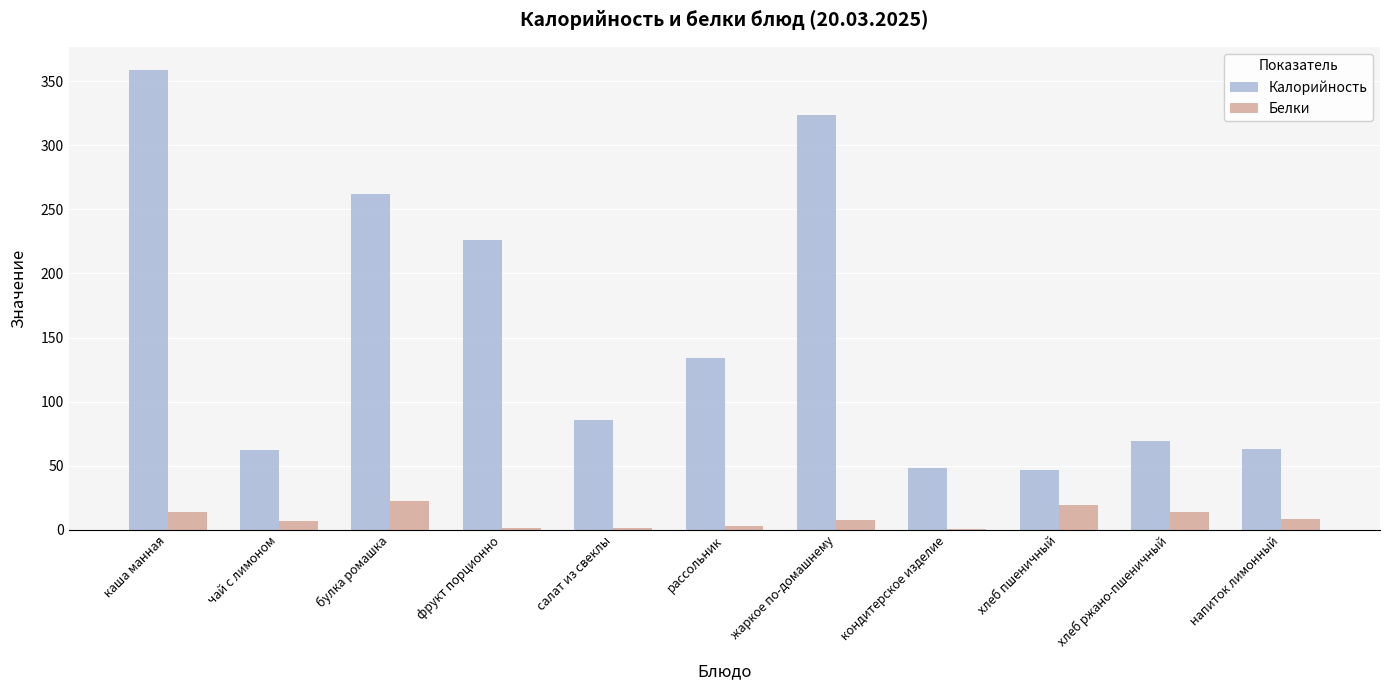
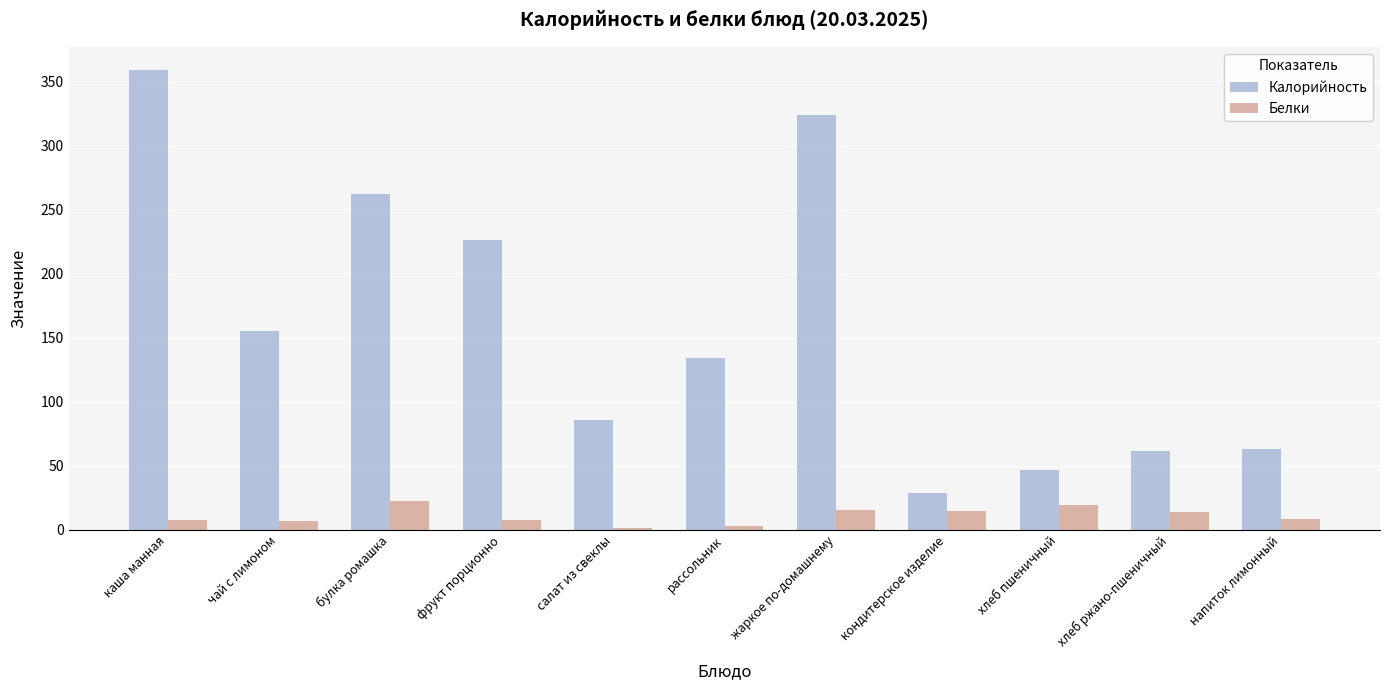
  {
    "Калорийность": {
      "каша манная": 359,
-     "чай с лимоном": 62,
+     "чай с лимоном": 155,
      "булка ромашка": 262,
      "фрукт порционно": 226,
      "салат из свеклы": 86,
      "рассольник": 134,
      "жаркое по-домашнему": 324,
-     "кондитерское изделие": 48,
+     "кондитерское изделие": 28,
      "хлеб пшеничный": 47,
-     "хлеб ржано-пшеничный": 70,
+     "хлеб ржано-пшеничный": 62,
      "напиток лимонный": 63
    },
    "Белки": {
-     "каша манная": 14,
+     "каша манная": 7,
      "чай с лимоном": 7,
      "булка ромашка": 22,
-     "фрукт порционно": 2,
+     "фрукт порционно": 8,
      "рассольник": 3,
-     "жаркое по-домашнему": 7,
-     "кондитерское изделие": 0,
+     "жаркое по-домашнему": 16,
+     "кондитерское изделие": 15,
      "хлеб пшеничный": 20,
      "хлеб ржано-пшеничный": 14,
      "напиток лимонный": 8
    }
  }
